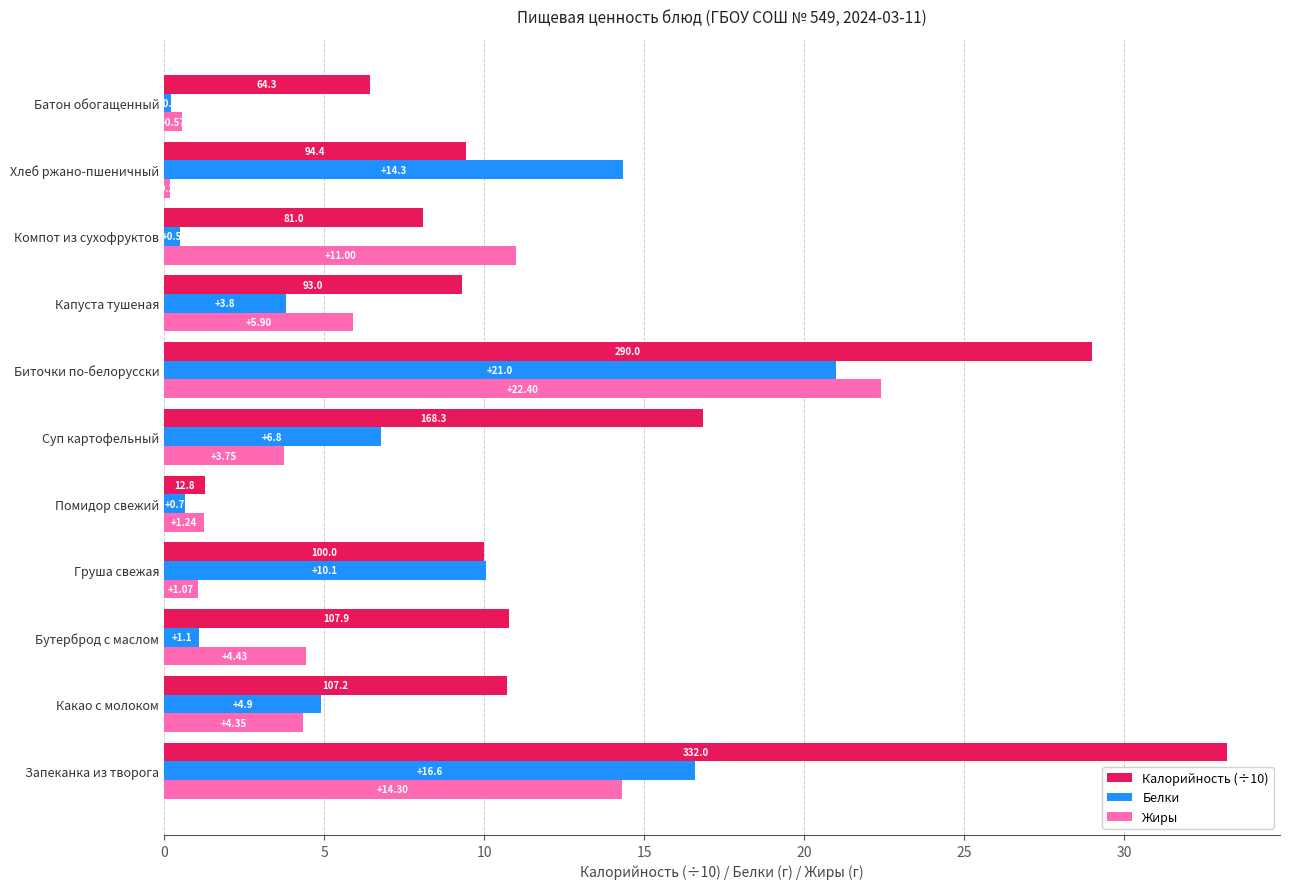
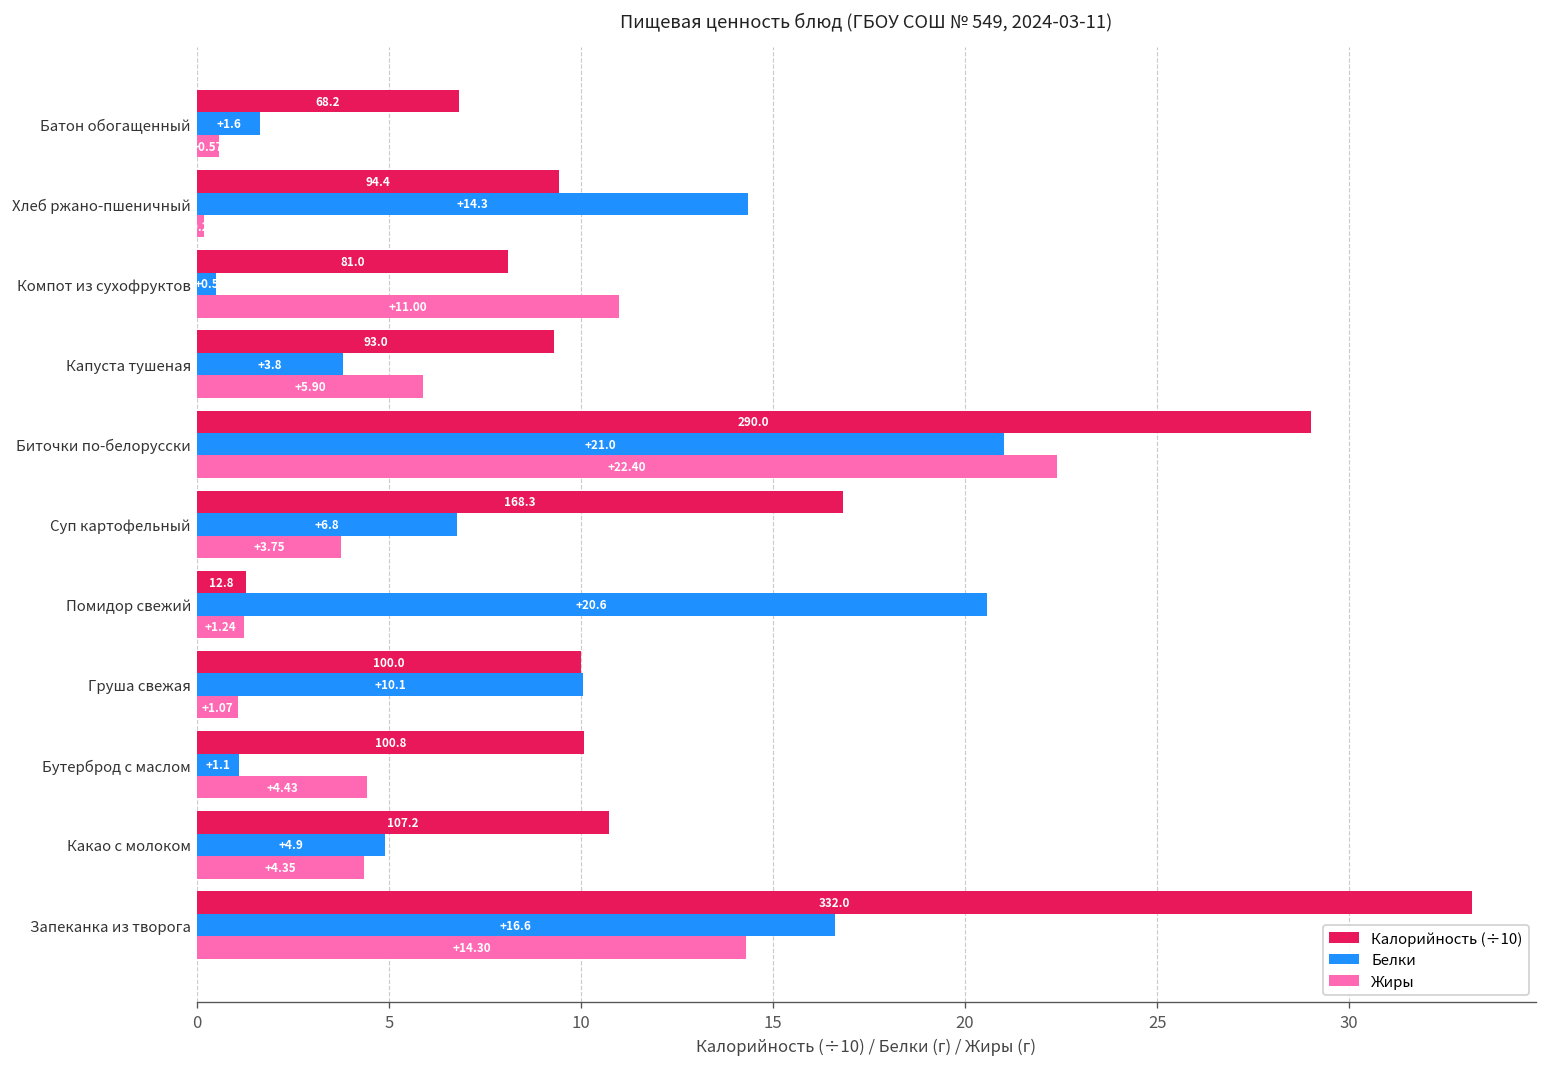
  {
    "Калорийность (÷10)": {
-     "Батон обогащенный": "64.3",
-     "Бутерброд с маслом": "107.9"
+     "Батон обогащенный": "68.2",
+     "Бутерброд с маслом": "100.8"
    },
    "Белки": {
-     "Батон обогащенный": "0.2",
+     "Батон обогащенный": "1.7",
      "Хлеб ржано-пшеничный": "+14.3",
      "Компот из сухофруктов": "+0.5",
      "Капуста тушеная": "+3.8",
      "Биточки по-белорусски": "+21.0",
      "Суп картофельный": "+6.8",
-     "Помидор свежий": "+0.7",
+     "Помидор свежий": "+20.6",
      "Груша свежая": "+10.1",
      "Бутерброд с маслом": "+1.1",
      "Какао с молоком": "+4.9",
      "Запеканка из творога": "+16.6"
    },
    "Жиры": {
      "Батон обогащенный": "+0.57",
      "Компот из сухофруктов": "+11.00",
      "Капуста тушеная": "+5.90",
      "Биточки по-белорусски": "+22.40",
      "Суп картофельный": "+3.75",
      "Помидор свежий": "+1.24",
      "Груша свежая": "+1.07",
      "Бутерброд с маслом": "+4.43",
      "Какао с молоком": "+4.35",
      "Запеканка из творога": "+14.30"
    }
  }
